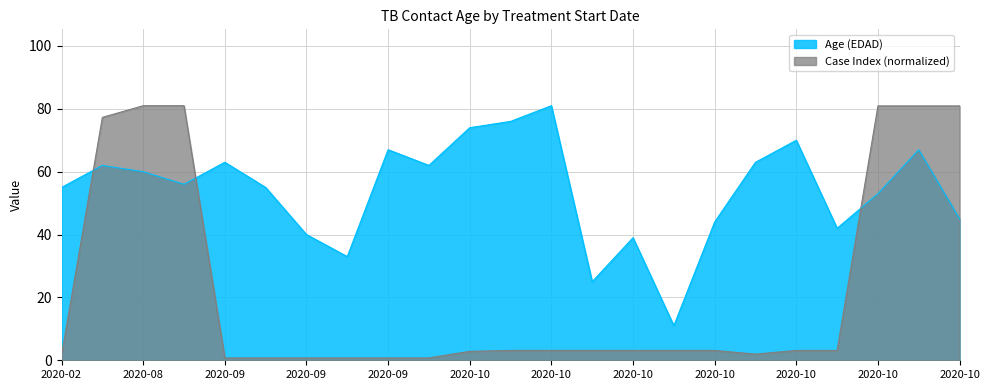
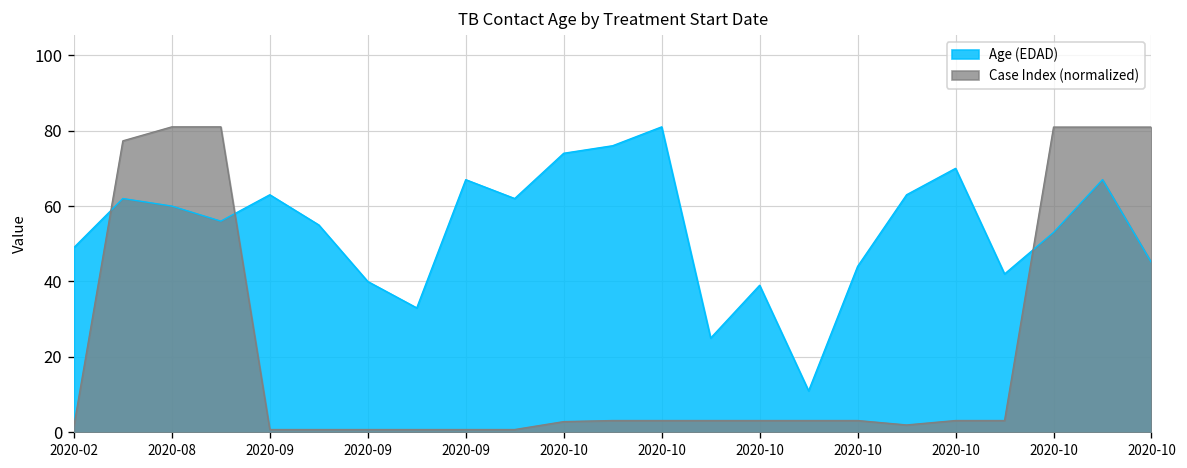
  {
    "Age (EDAD)": {
-     "2020-02": 55,
+     "2020-02": 49,
      "2020-08": 60
    },
    "Case Index (normalized)": {
      "2020-02": 2,
      "2020-08": 81
    }
  }
